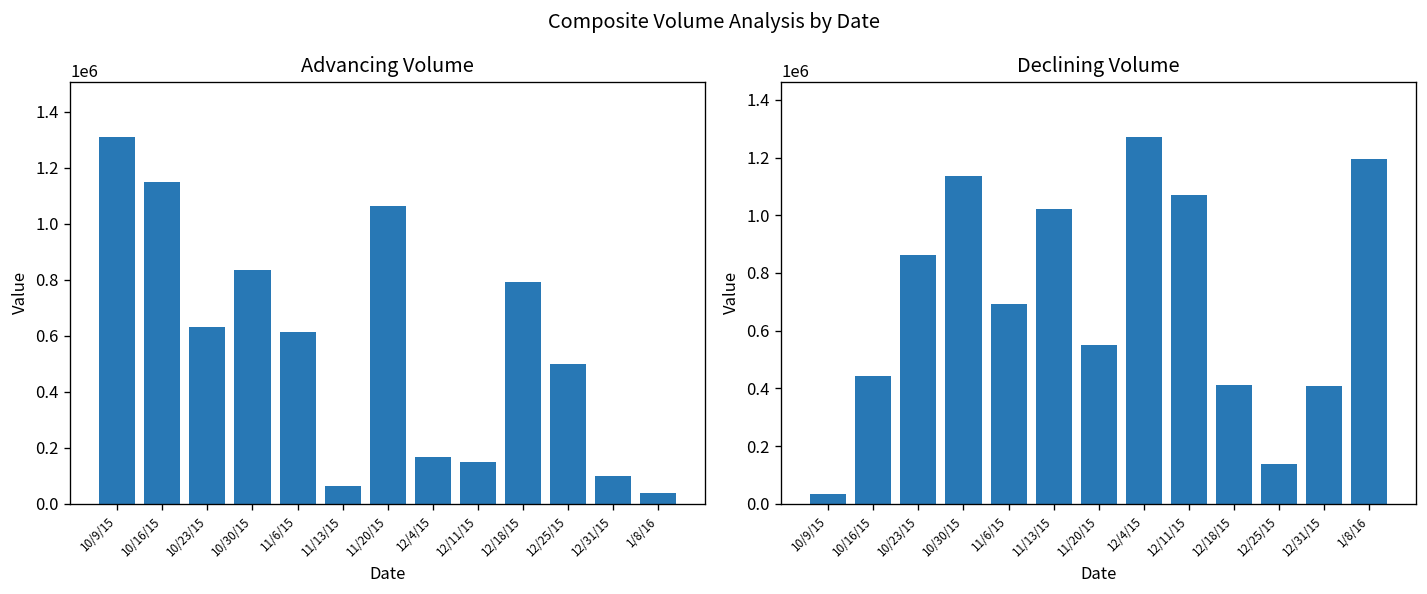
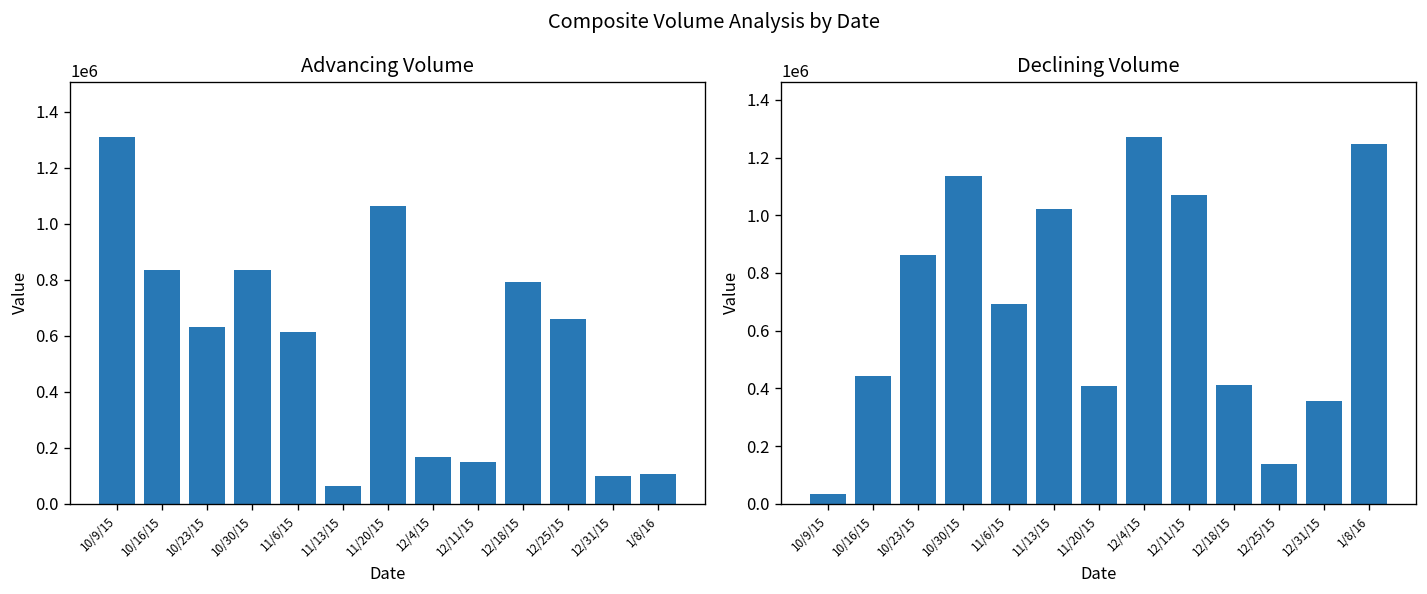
  {
    "Advancing Volume": {
      "10/9/15": 1310000,
-     "10/16/15": 1150000,
+     "10/16/15": 840000,
      "10/23/15": 630000,
      "10/30/15": 830000,
      "11/6/15": 610000,
      "11/13/15": 60000,
      "11/20/15": 1060000,
      "12/4/15": 170000,
      "12/11/15": 150000,
      "12/18/15": 790000,
-     "12/25/15": 500000,
+     "12/25/15": 660000,
      "12/31/15": 100000,
-     "1/8/16": 40000
+     "1/8/16": 110000
    },
    "Declining Volume": {
      "10/9/15": 30000,
      "10/16/15": 440000,
      "10/23/15": 860000,
      "10/30/15": 1140000,
      "11/6/15": 690000,
      "11/13/15": 1020000,
-     "11/20/15": 550000,
+     "11/20/15": 410000,
      "12/4/15": 1270000,
      "12/11/15": 1070000,
      "12/18/15": 410000,
      "12/25/15": 140000,
-     "12/31/15": 410000,
-     "1/8/16": 1200000
+     "12/31/15": 360000,
+     "1/8/16": 1250000
    }
  }
